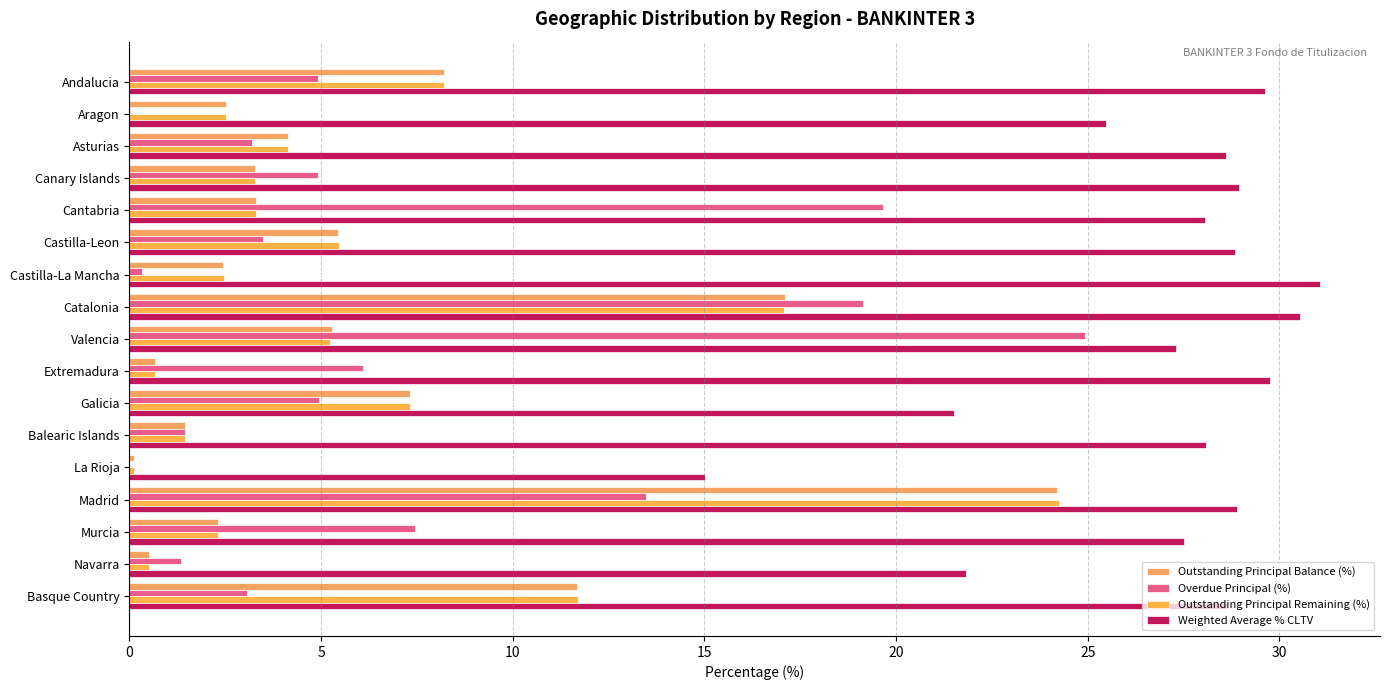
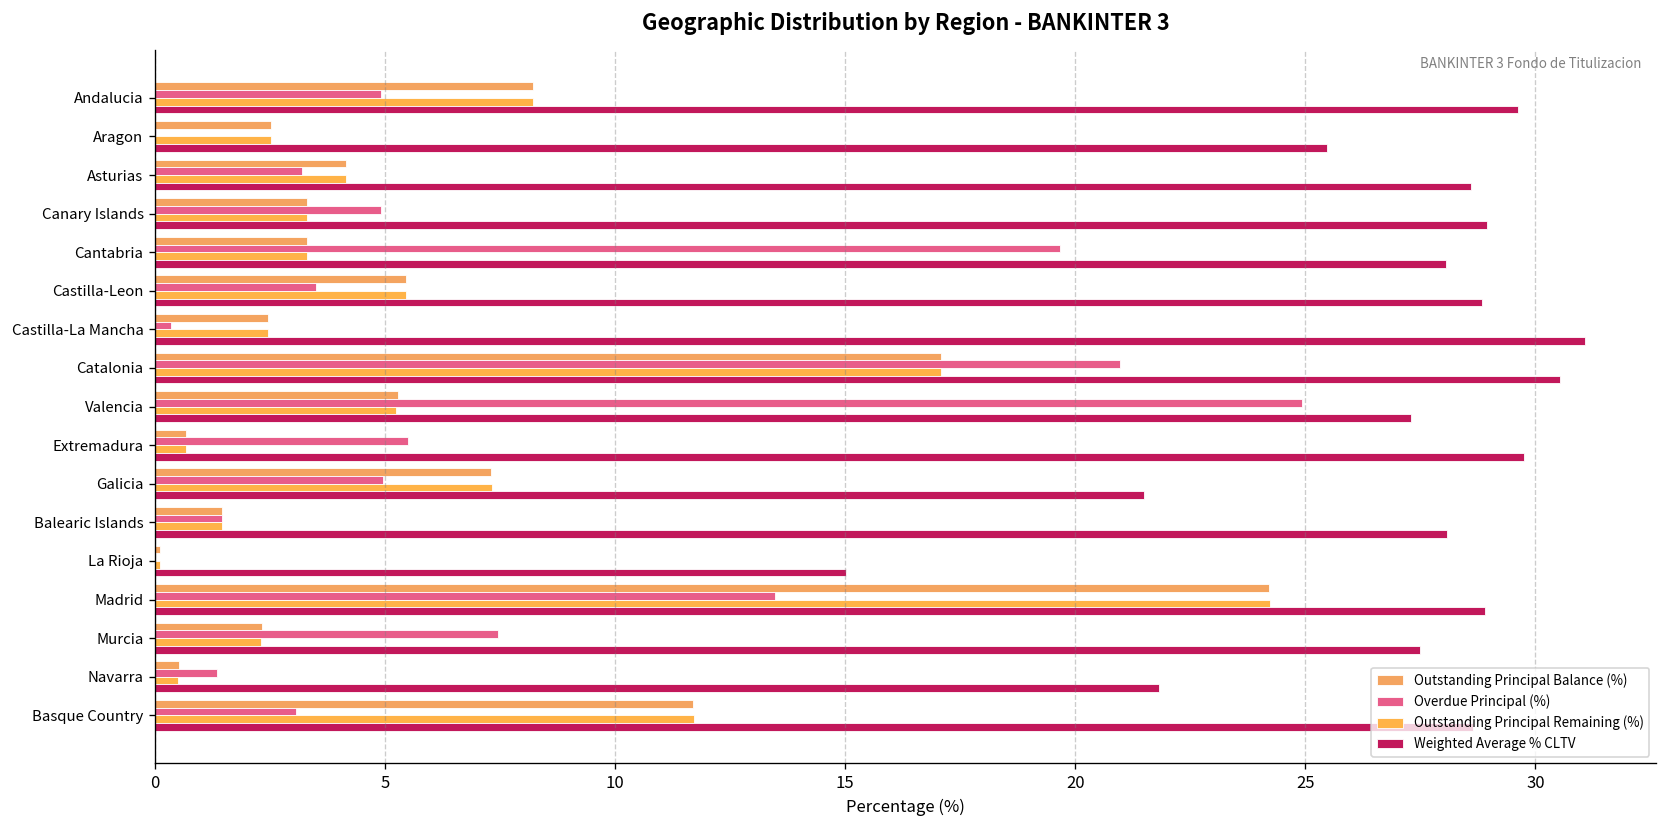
  {
    "Overdue Principal (%)": {
      "Andalucia": 4.9,
      "Asturias": 3.2,
      "Canary Islands": 4.9,
      "Cantabria": 19.7,
      "Castilla-Leon": 3.5,
      "Castilla-La Mancha": 0.3,
-     "Catalonia": 19.1,
+     "Catalonia": 21.0,
      "Valencia": 24.9,
-     "Extremadura": 6.1,
+     "Extremadura": 5.5,
      "Galicia": 5.0,
      "Balearic Islands": 1.5,
      "La Rioja": 0.0,
      "Madrid": 13.5,
      "Murcia": 7.5,
      "Navarra": 1.3,
      "Basque Country": 3.1
    },
    "Weighted Average % CLTV": {
      "Andalucia": 29.6,
      "Aragon": 25.5,
      "Asturias": 28.6,
      "Canary Islands": 28.9,
      "Cantabria": 28.1,
      "Castilla-Leon": 28.8,
      "Castilla-La Mancha": 31.1,
      "Catalonia": 30.5,
      "Valencia": 27.3,
      "Extremadura": 29.8,
      "Galicia": 21.5,
      "Balearic Islands": 28.1,
      "La Rioja": 15.0,
      "Madrid": 28.9,
      "Murcia": 27.5,
      "Navarra": 21.8
    }
  }
